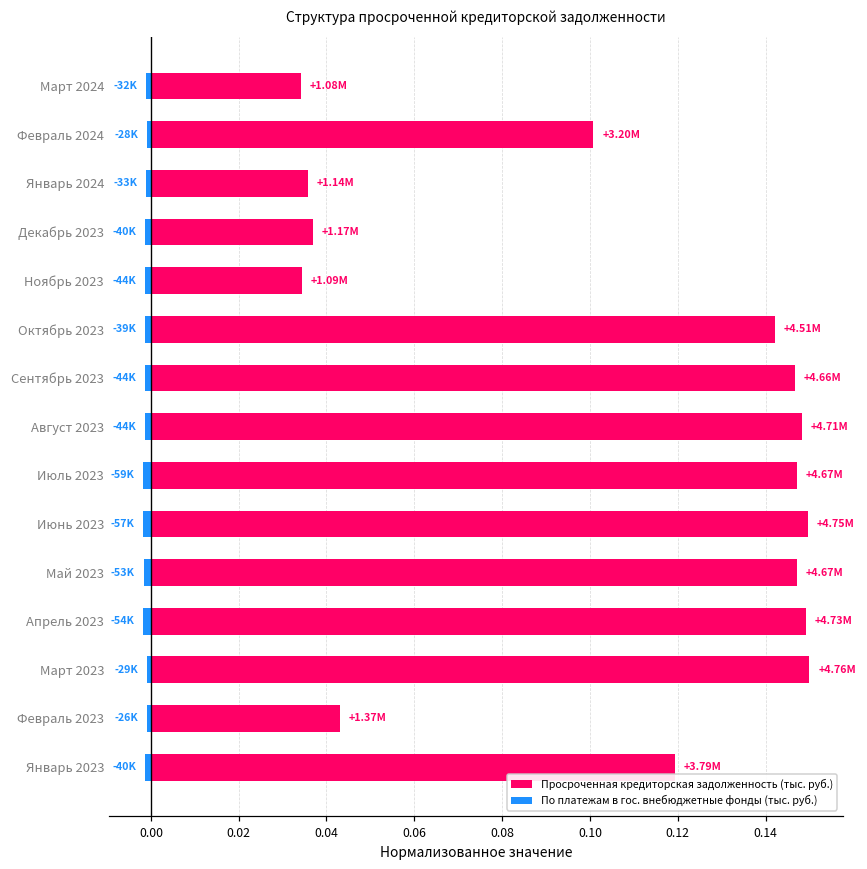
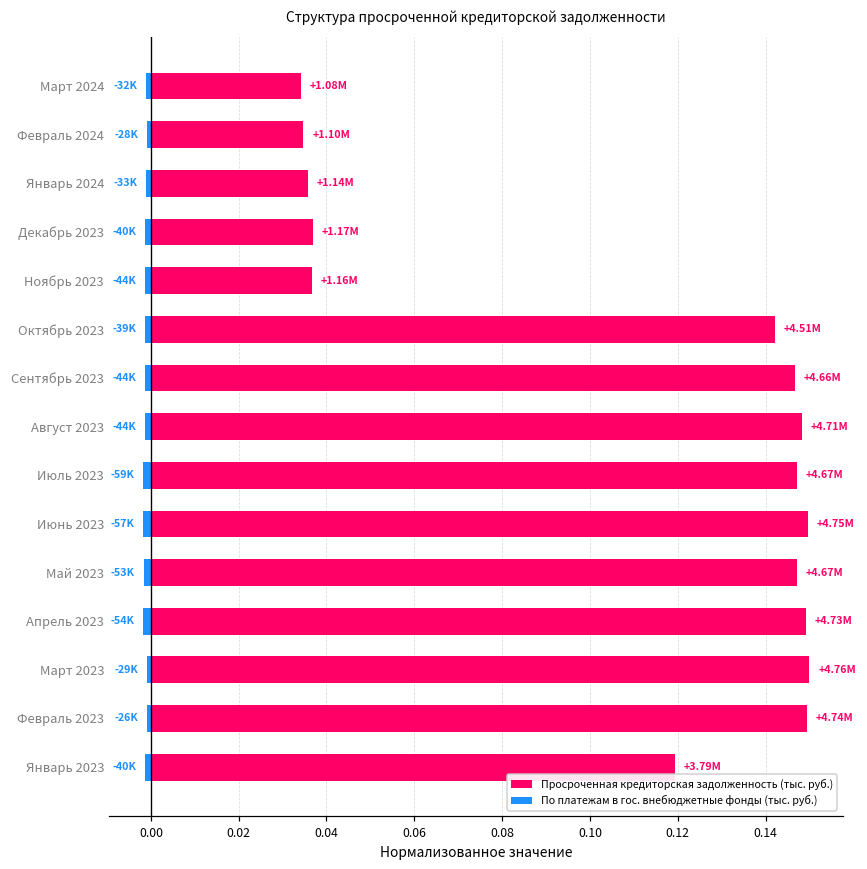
  {
    "Просроченная кредиторская задолженность (тыс. руб.)": {
-     "Февраль 2024": "+3.20M",
-     "Ноябрь 2023": "+1.09M",
-     "Февраль 2023": "+1.37M"
+     "Февраль 2024": "+1.10M",
+     "Ноябрь 2023": "+1.16M",
+     "Февраль 2023": "+4.74M"
    }
  }
